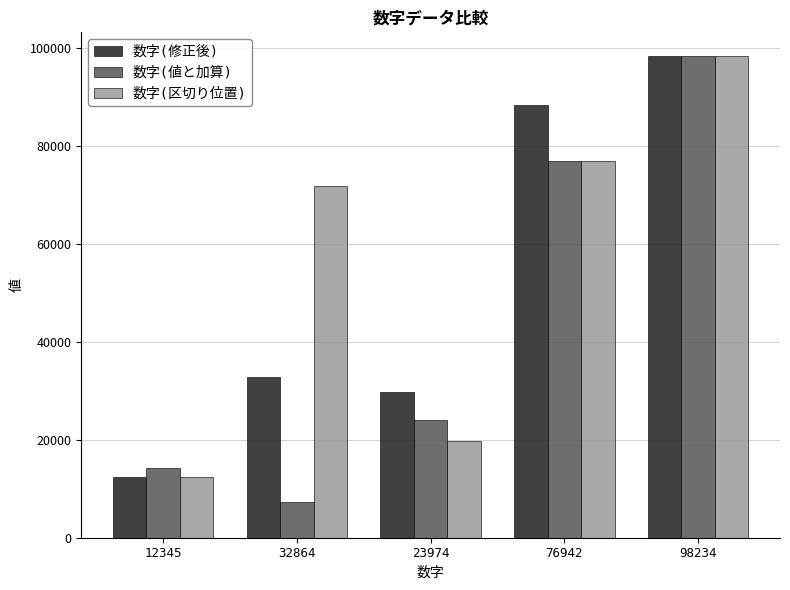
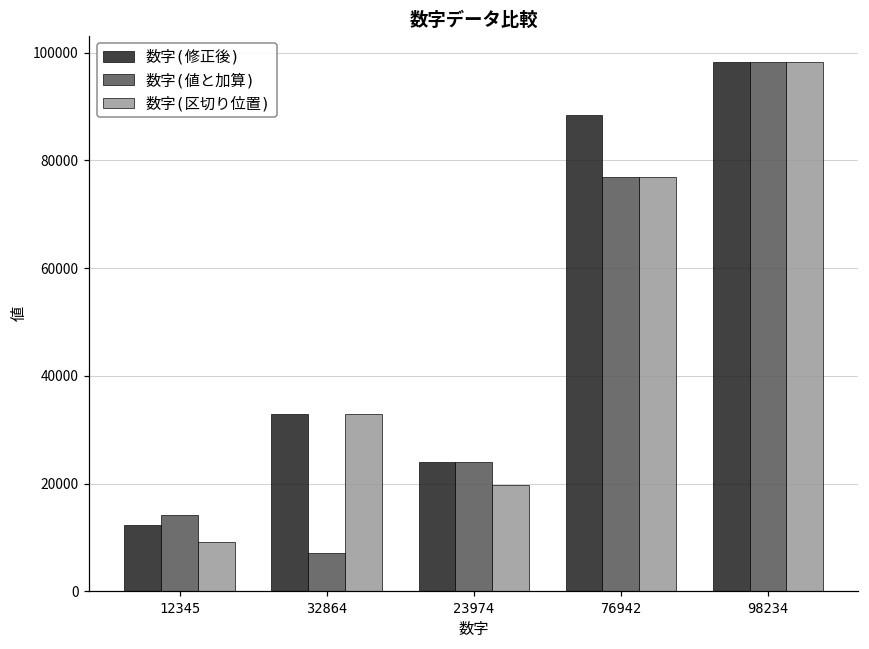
  {
    "数字(修正後)": {
      "12345": 12000,
      "32864": 33000,
-     "23974": 30000,
+     "23974": 24000,
      "76942": 88000,
      "98234": 98000
    },
    "数字(値と加算)": {
      "12345": 14000,
      "32864": 7000,
      "23974": 24000,
      "76942": 77000,
      "98234": 98000
    },
    "数字(区切り位置)": {
-     "12345": 12000,
-     "32864": 72000,
+     "12345": 9000,
+     "32864": 33000,
      "23974": 20000,
      "76942": 77000,
      "98234": 98000
    }
  }
